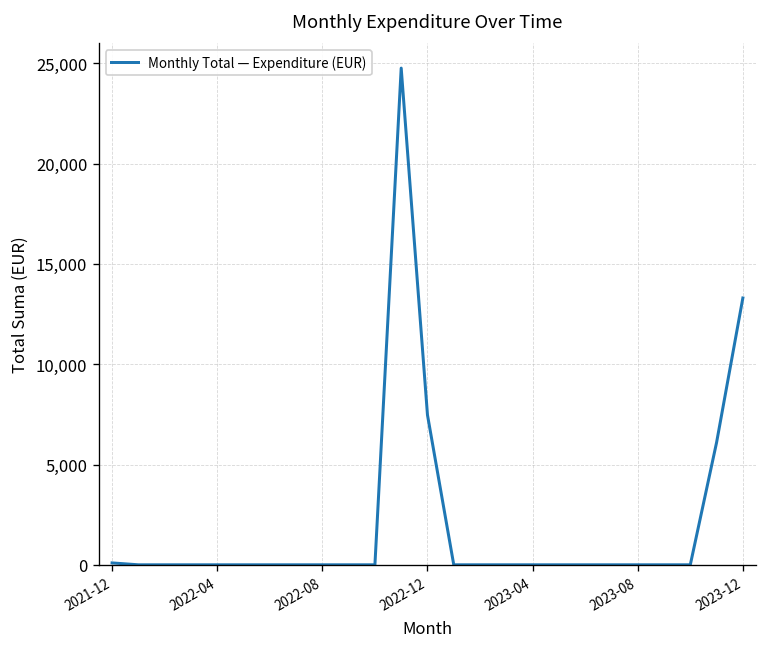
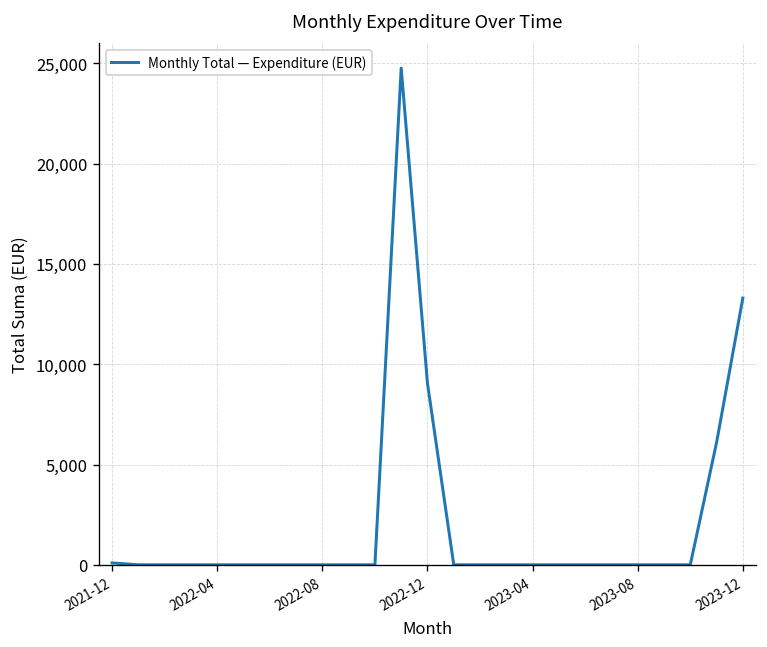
  {
    "2021-12": "100",
    "2022-04": "0",
    "2022-08": "0",
-   "2022-12": "7,500",
+   "2022-12": "9,000",
    "2023-04": "0",
    "2023-08": "0",
    "2023-12": "13,300"
  }
